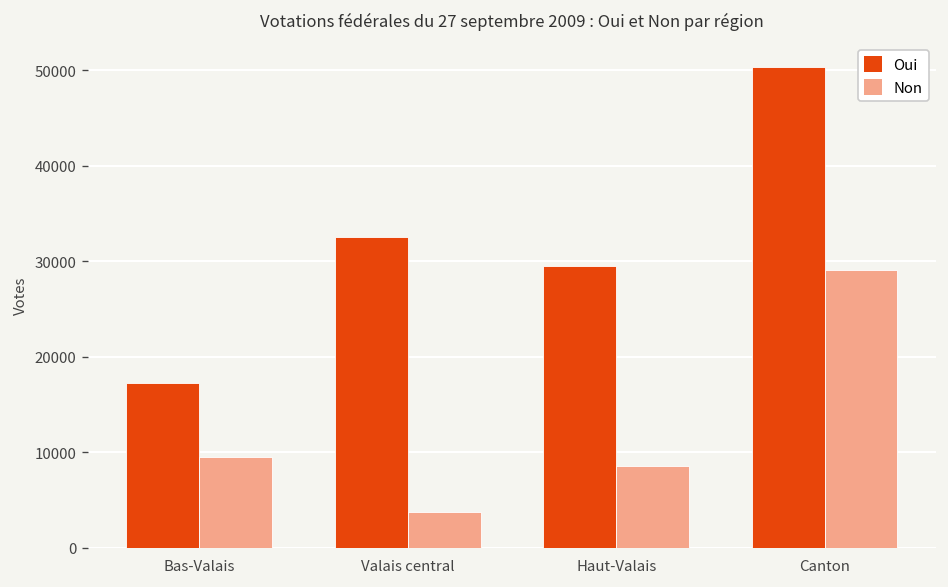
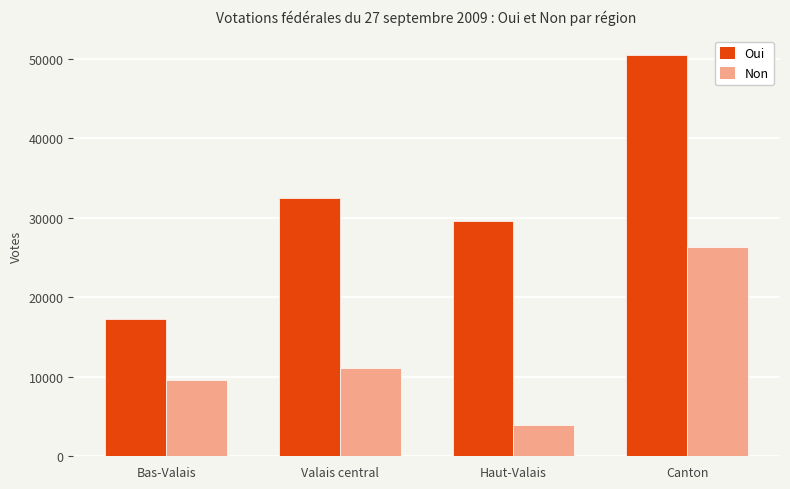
  {
    "Oui": {
      "Bas-Valais": 17000,
      "Valais central": 33000,
      "Haut-Valais": 30000,
      "Canton": 50000
    },
    "Non": {
      "Bas-Valais": 10000,
-     "Valais central": 4000,
-     "Haut-Valais": 9000,
-     "Canton": 29000
+     "Valais central": 11000,
+     "Haut-Valais": 4000,
+     "Canton": 26000
    }
  }
